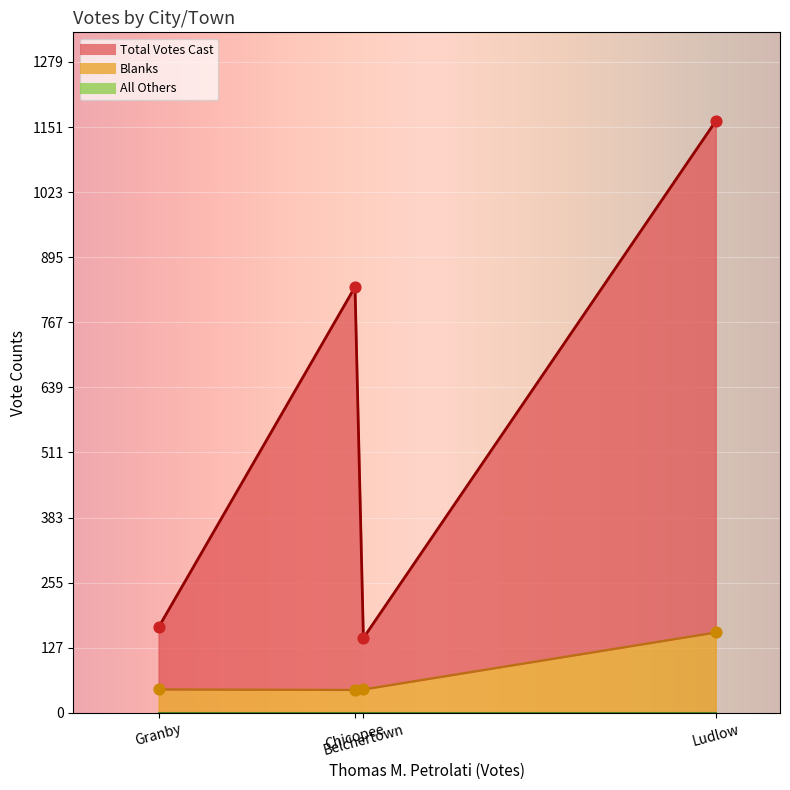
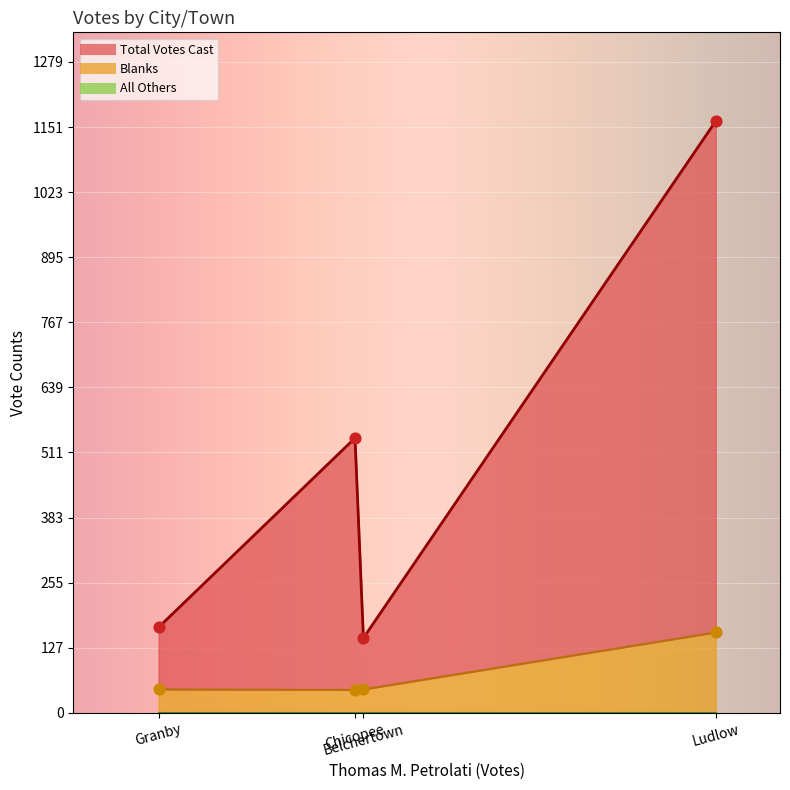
  {
    "All Others": {
      "Granby": 0,
      "Chicopee": 0,
      "Belchertown": 0,
      "Ludlow": 0
    },
    "Blanks": {
      "Granby": 50,
      "Chicopee": 50,
      "Belchertown": 50,
      "Ludlow": 160
    },
    "Total Votes Cast": {
      "Granby": 170,
-     "Chicopee": 840,
+     "Chicopee": 540,
      "Belchertown": 150,
      "Ludlow": 1160
    }
  }
